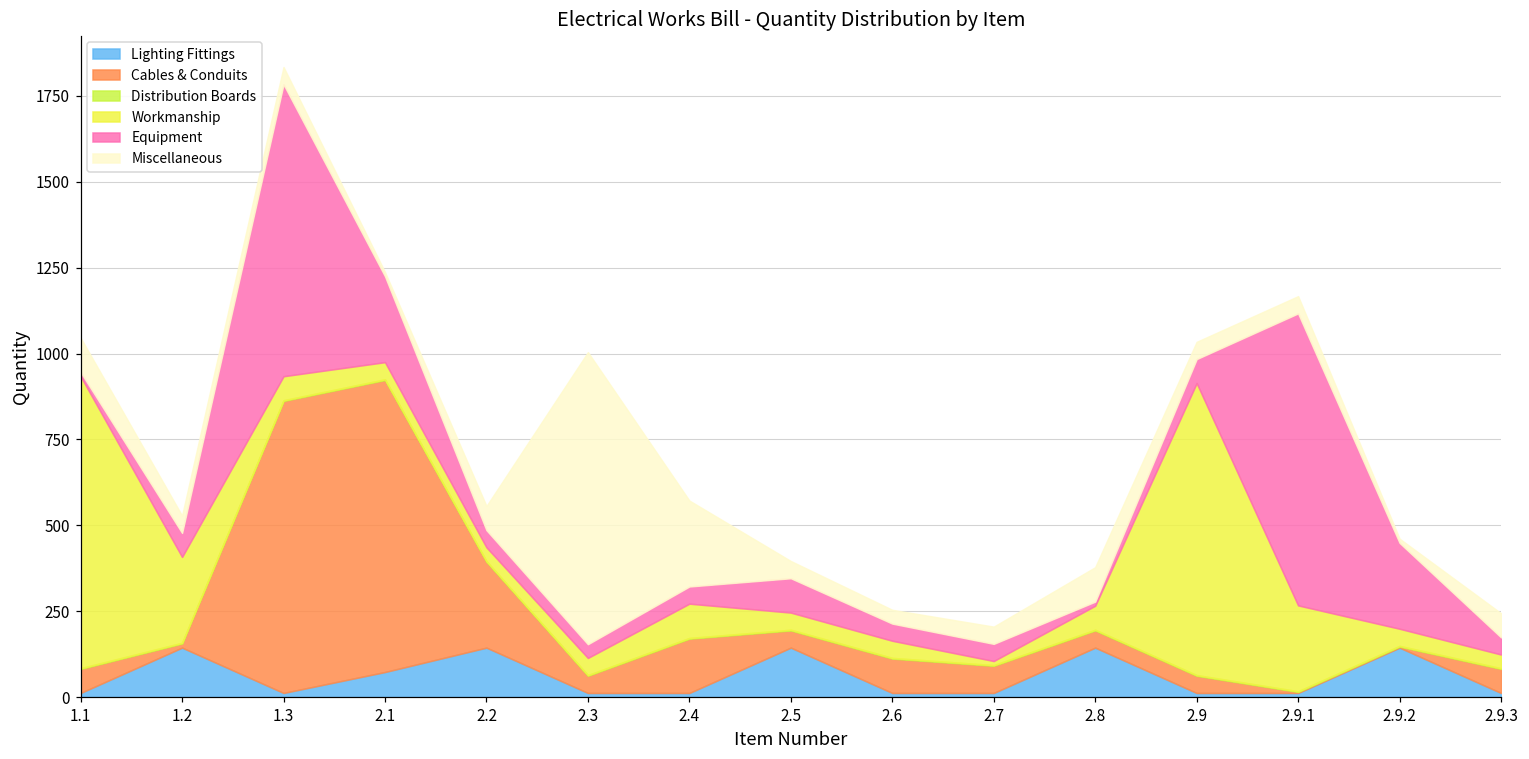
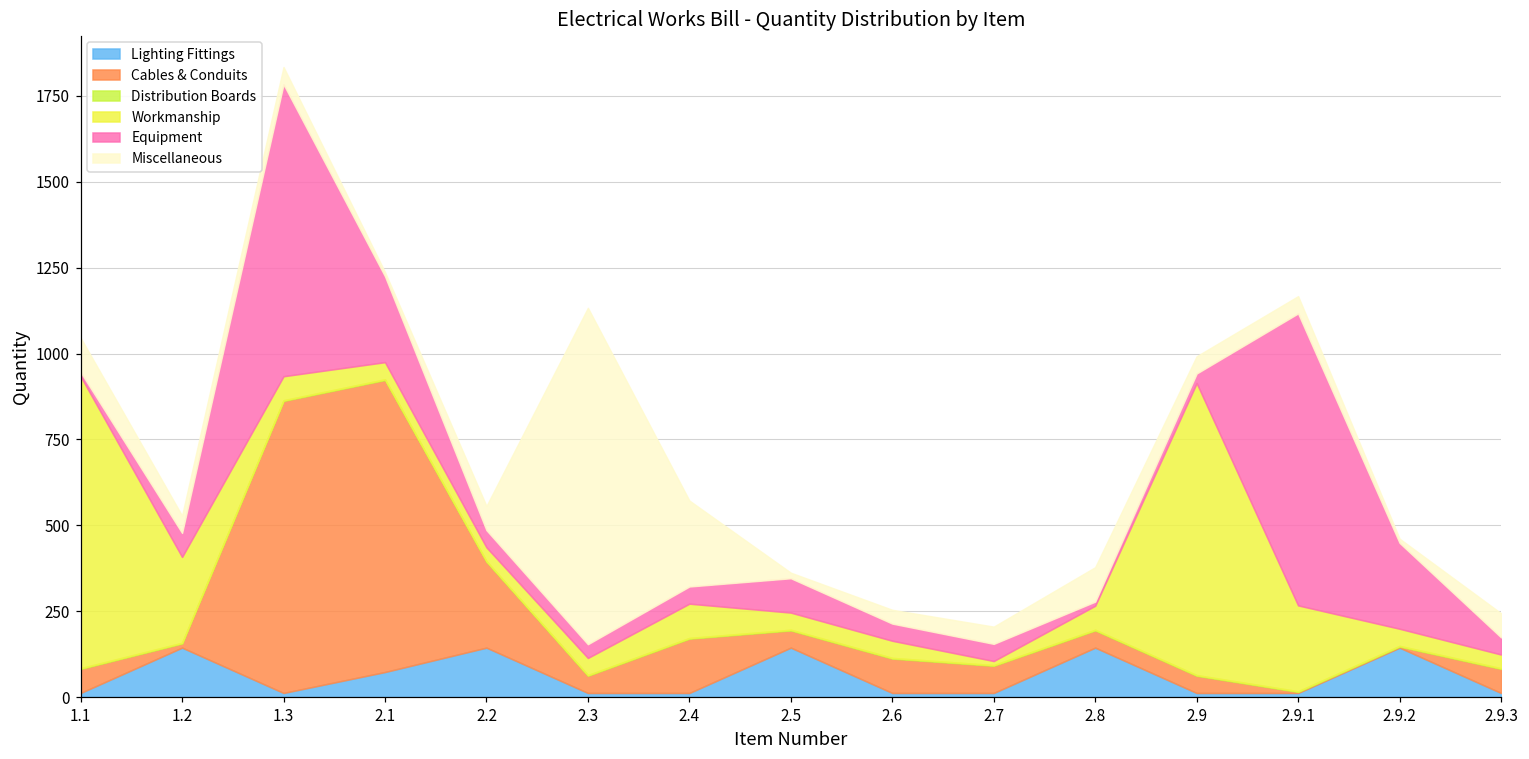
  {
    "Lighting Fittings": {
      "1.1": 10,
      "1.2": 140,
      "1.3": 10,
      "2.1": 70,
      "2.2": 140,
      "2.3": 10,
      "2.4": 10,
      "2.5": 140,
      "2.6": 10,
      "2.7": 10,
      "2.8": 140,
      "2.9": 10,
      "2.9.3": 10
    },
    "Equipment": {
      "1.1": 10,
      "1.2": 70,
      "1.3": 850,
      "2.1": 250,
      "2.2": 50,
      "2.3": 40,
      "2.4": 50,
      "2.5": 100,
      "2.6": 50,
      "2.7": 50,
      "2.8": 10,
-     "2.9": 70,
+     "2.9": 30,
      "2.9.1": 850,
      "2.9.2": 250,
      "2.9.3": 50
    },
    "Miscellaneous": {
      "1.1": 100,
      "1.2": 50,
      "1.3": 50,
      "2.1": 10,
      "2.2": 70,
-     "2.3": 850,
+     "2.3": 980,
      "2.4": 250,
-     "2.5": 50,
+     "2.5": 20,
      "2.6": 40,
      "2.7": 50,
      "2.8": 100,
      "2.9": 50,
      "2.9.1": 50,
      "2.9.2": 10,
      "2.9.3": 70
    }
  }
